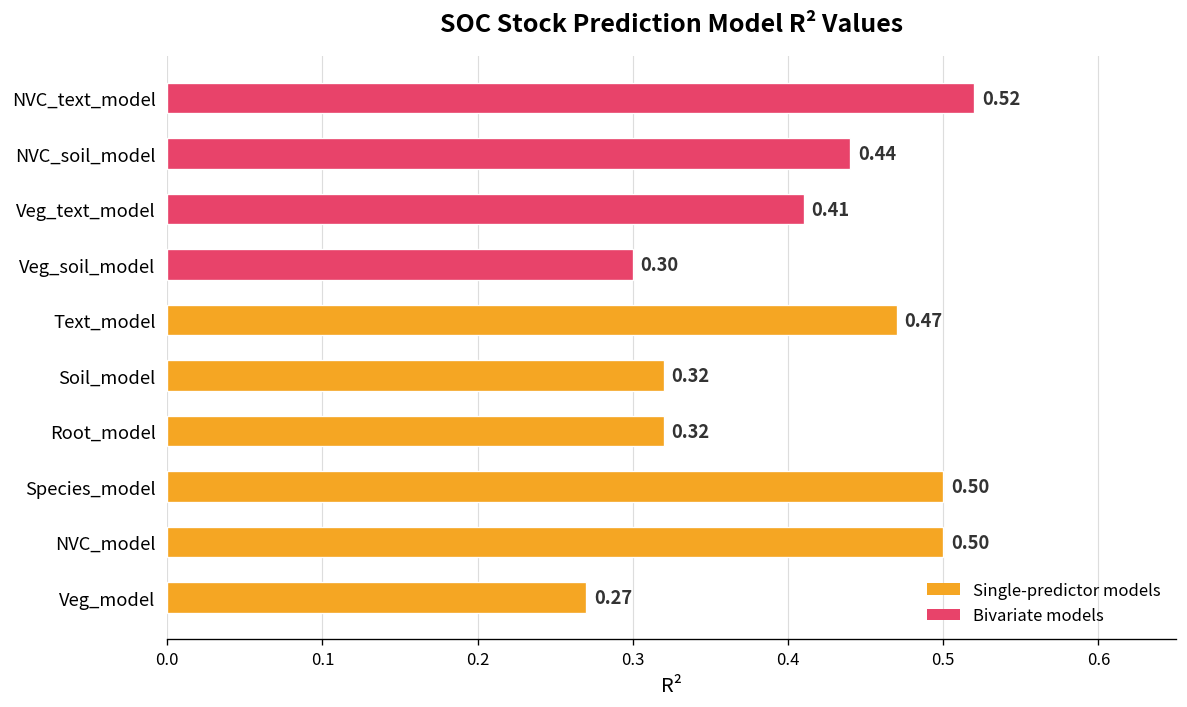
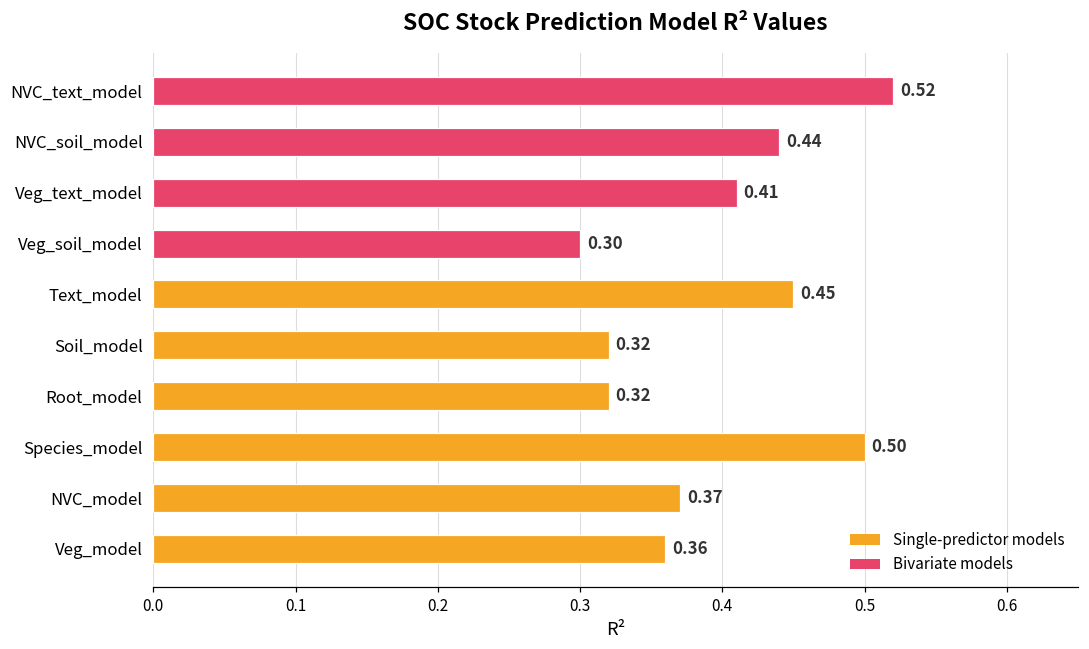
  {
    "NVC_text_model": 0.52,
    "NVC_soil_model": 0.44,
    "Veg_text_model": 0.41,
    "Veg_soil_model": 0.30,
-   "Text_model": 0.47,
+   "Text_model": 0.45,
    "Soil_model": 0.32,
    "Root_model": 0.32,
    "Species_model": 0.50,
-   "NVC_model": 0.50,
-   "Veg_model": 0.27
+   "NVC_model": 0.37,
+   "Veg_model": 0.36
  }
